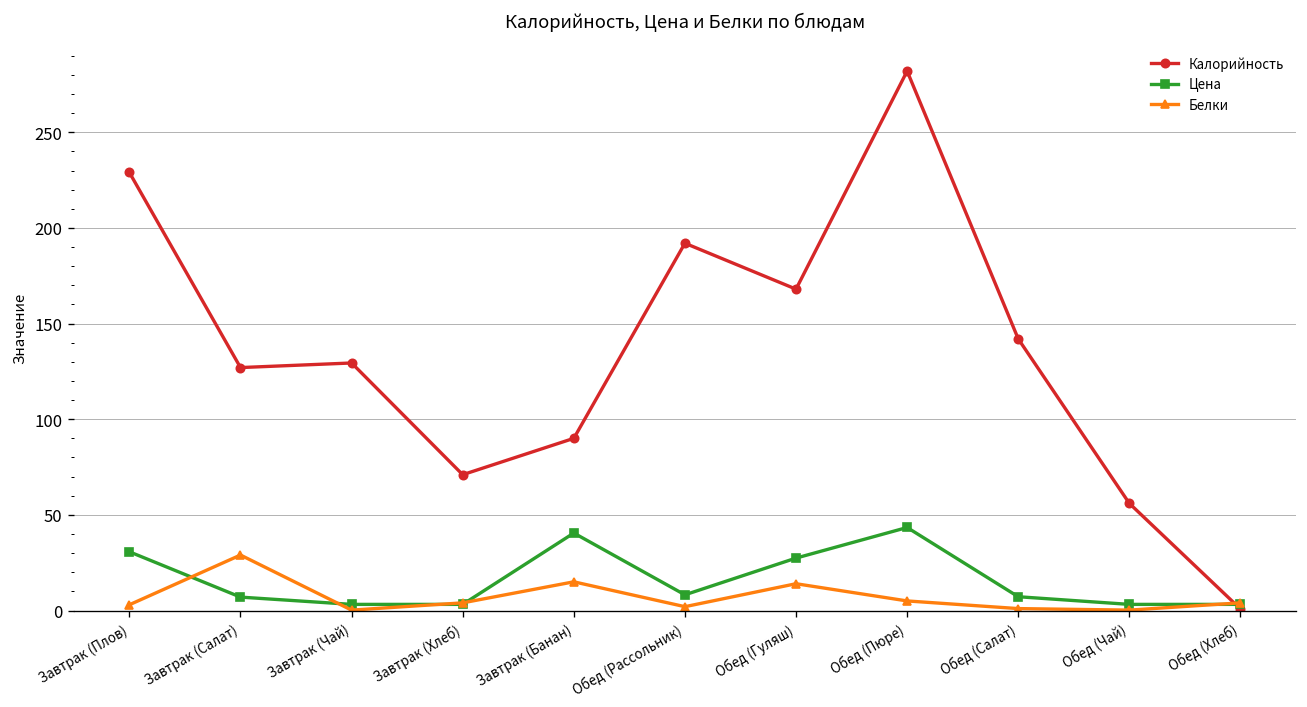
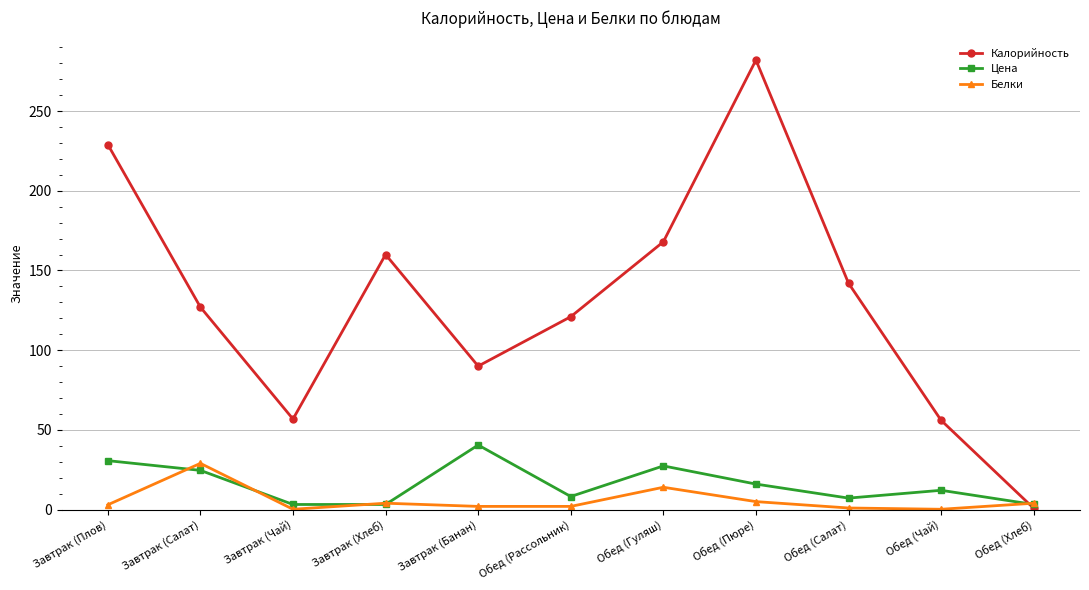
  {
    "Калорийность": {
      "Завтрак (Плов)": 229,
      "Завтрак (Салат)": 127,
-     "Завтрак (Чай)": 129,
-     "Завтрак (Хлеб)": 71,
+     "Завтрак (Чай)": 57,
+     "Завтрак (Хлеб)": 160,
      "Завтрак (Банан)": 90,
-     "Обед (Рассольник)": 192,
+     "Обед (Рассольник)": 121,
      "Обед (Гуляш)": 168,
      "Обед (Пюре)": 282,
      "Обед (Салат)": 142,
      "Обед (Чай)": 56,
      "Обед (Хлеб)": 1
    },
    "Цена": {
      "Завтрак (Плов)": 31,
-     "Завтрак (Салат)": 7,
+     "Завтрак (Салат)": 25,
      "Завтрак (Чай)": 3,
      "Завтрак (Банан)": 41,
      "Обед (Рассольник)": 8,
      "Обед (Гуляш)": 27,
-     "Обед (Пюре)": 43,
+     "Обед (Пюре)": 16,
      "Обед (Салат)": 7,
-     "Обед (Чай)": 3
+     "Обед (Чай)": 12
    },
    "Белки": {
      "Завтрак (Плов)": 3,
      "Завтрак (Салат)": 29,
      "Завтрак (Чай)": 0,
-     "Завтрак (Банан)": 15,
+     "Завтрак (Банан)": 2,
      "Обед (Рассольник)": 2,
      "Обед (Гуляш)": 14,
      "Обед (Пюре)": 5,
      "Обед (Салат)": 1,
      "Обед (Чай)": 0
    }
  }
